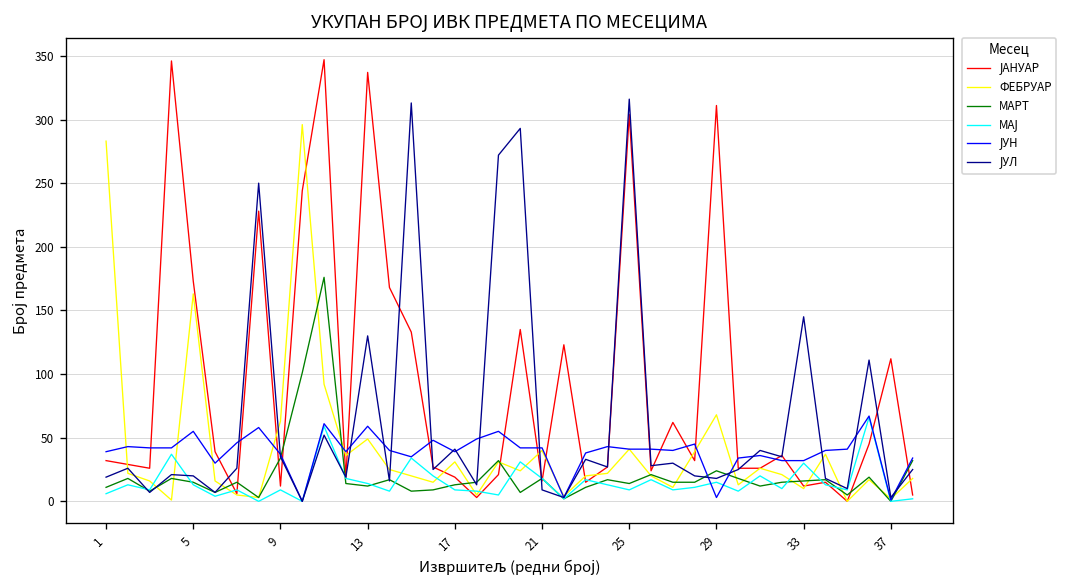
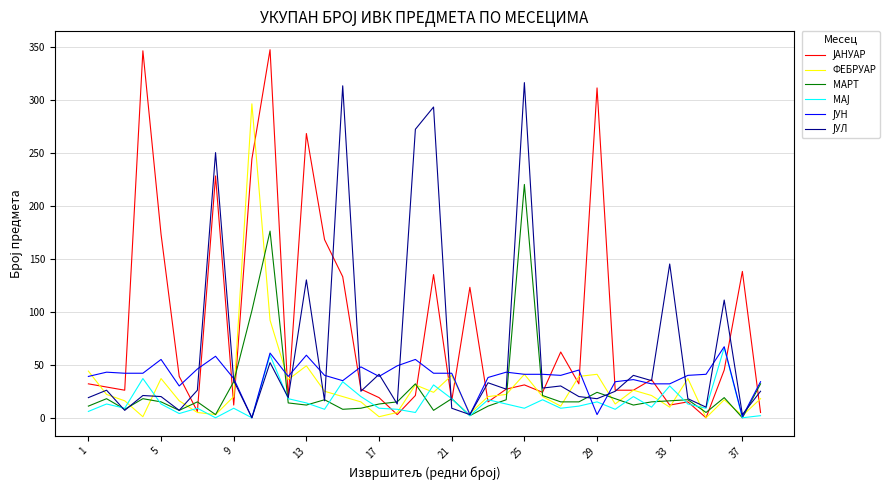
  {
    "ЈАНУАР": {
      "1": 32,
      "5": 173,
      "9": 12,
-     "13": 337,
+     "13": 268,
      "17": 19,
-     "25": 304,
+     "25": 31,
      "29": 311,
-     "37": 112
+     "37": 138
    },
    "ФЕБРУАР": {
-     "1": 283,
-     "5": 163,
-     "9": 63,
+     "1": 44,
+     "5": 37,
+     "9": 20,
      "13": 49,
-     "17": 31,
-     "29": 68
+     "17": 1,
+     "29": 41
    },
    "МАРТ": {
      "1": 11,
      "17": 13,
-     "25": 14,
+     "25": 220,
      "29": 24,
      "33": 16
    },
    "МАЈ": {
      "1": 6,
      "9": 9,
      "17": 9,
      "25": 9,
      "29": 15
    },
    "ЈУН": {
      "1": 39,
      "5": 55,
      "13": 59,
      "29": 3
    },
    "ЈУЛ": {
      "1": 19,
      "5": 20,
      "13": 130,
      "21": 9,
      "25": 316,
      "29": 18,
      "33": 145
    }
  }
